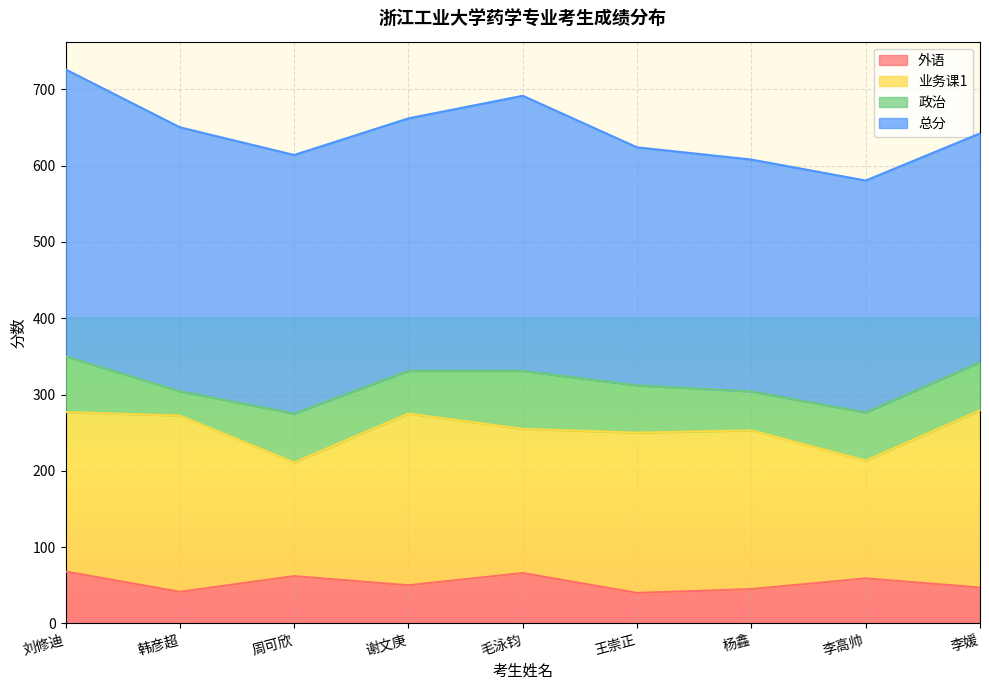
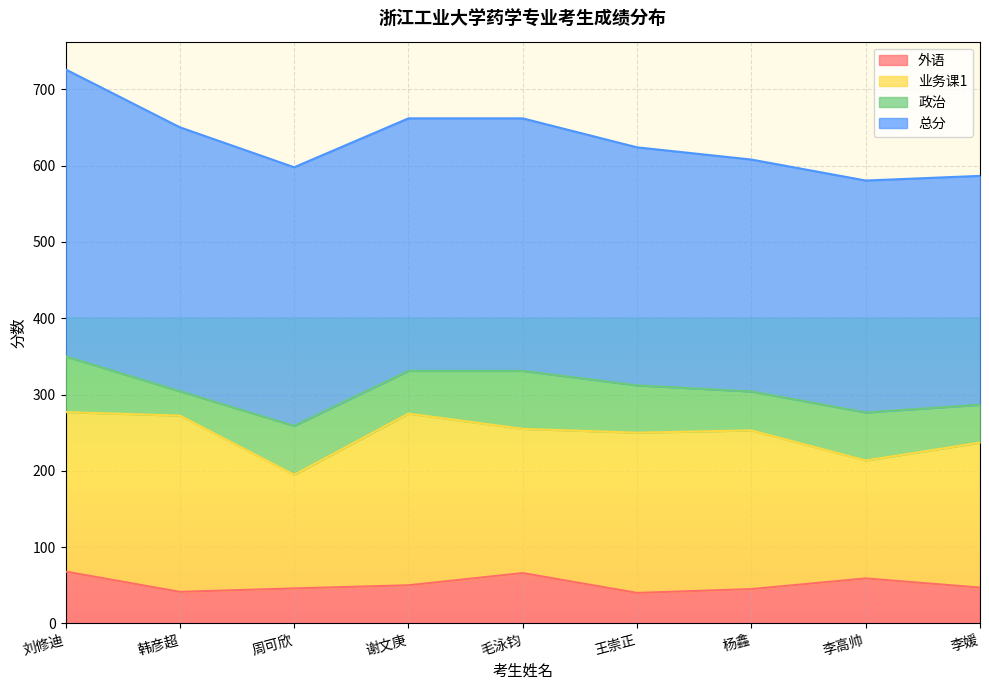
  {
    "外语": {
      "刘修迪": 70,
      "韩彦超": 40,
-     "周可欣": 60,
+     "周可欣": 50,
      "谢文庚": 50,
      "毛泳钧": 70,
      "王崇正": 40,
      "杨鑫": 50,
      "李高帅": 60,
      "李媛": 50
    },
    "业务课1": {
      "刘修迪": 210,
      "韩彦超": 230,
      "周可欣": 150,
      "谢文庚": 230,
      "毛泳钧": 190,
      "王崇正": 210,
      "杨鑫": 210,
      "李高帅": 150,
-     "李媛": 230
+     "李媛": 190
    },
    "政治": {
      "刘修迪": 70,
      "韩彦超": 30,
      "周可欣": 60,
      "谢文庚": 60,
      "毛泳钧": 80,
      "王崇正": 60,
      "杨鑫": 50,
      "李高帅": 60,
-     "李媛": 60
+     "李媛": 50
    },
    "总分": {
      "刘修迪": 380,
      "韩彦超": 350,
      "周可欣": 340,
      "谢文庚": 330,
-     "毛泳钧": 360,
+     "毛泳钧": 330,
      "王崇正": 310,
      "杨鑫": 300,
      "李高帅": 300,
      "李媛": 300
    }
  }
